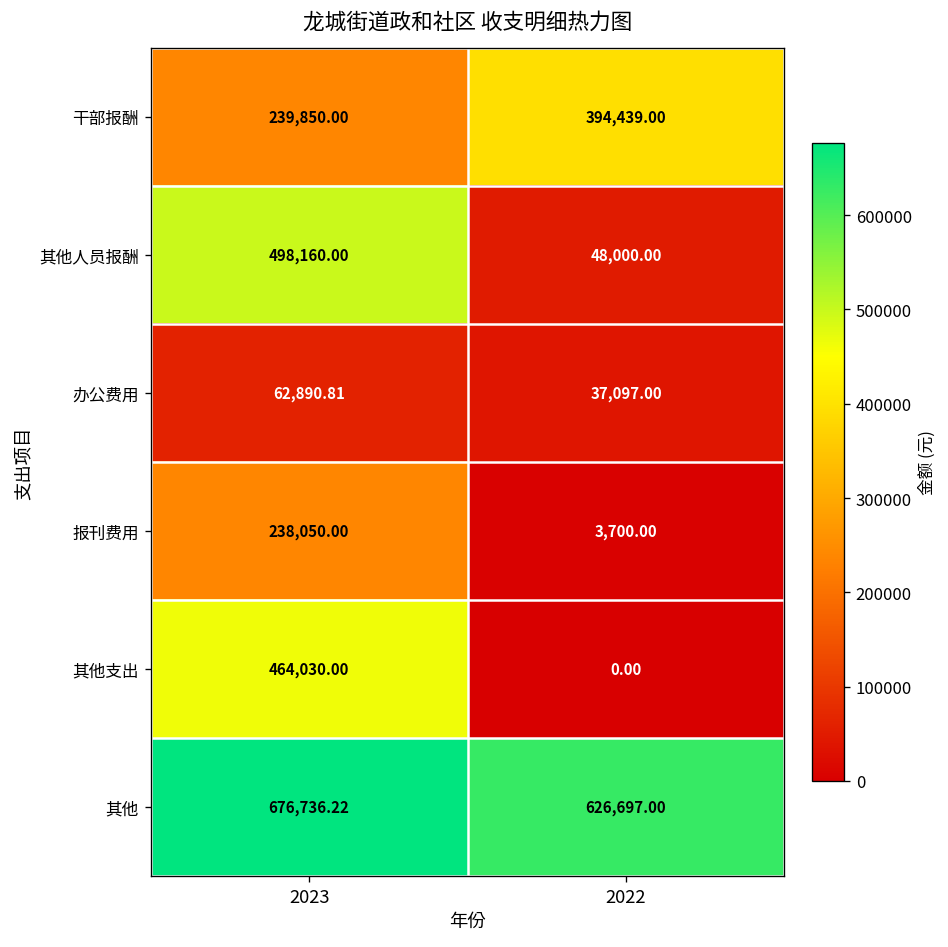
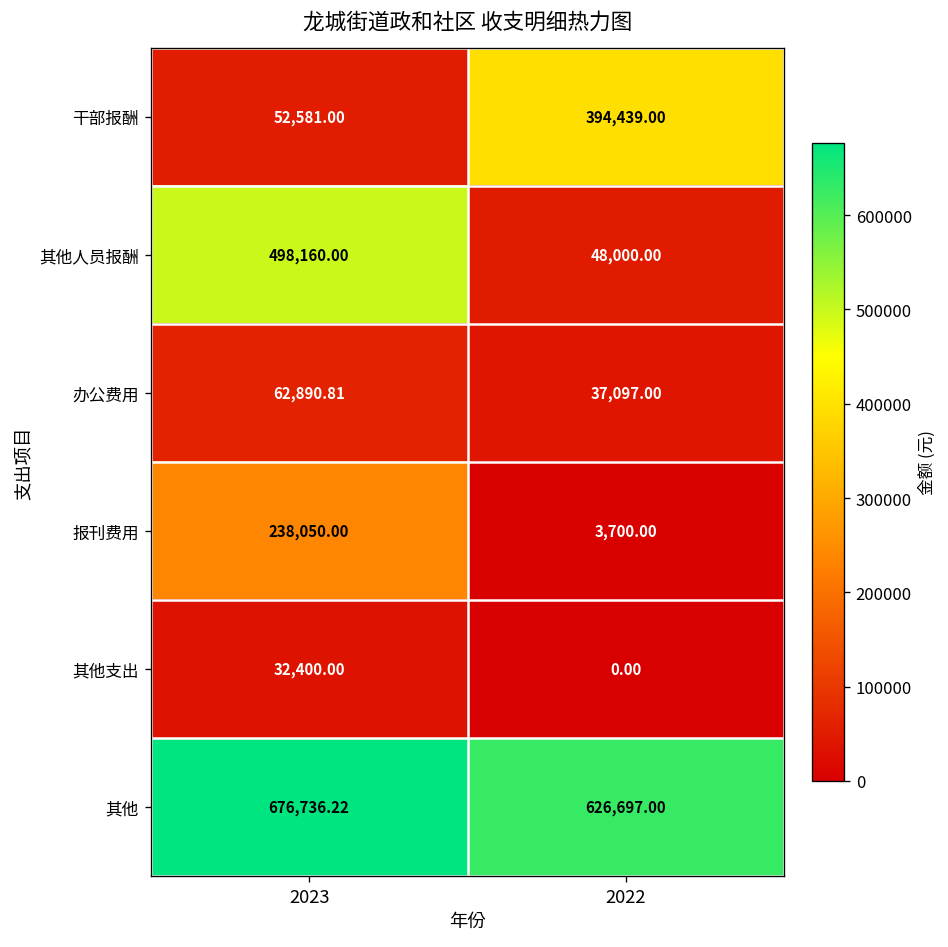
  {
    "干部报酬": {
-     "2023": "239,850.00",
+     "2023": "52,581.00",
      "2022": "394,439.00"
    },
    "其他人员报酬": {
      "2023": "498,160.00",
      "2022": "48,000.00"
    },
    "办公费用": {
      "2023": "62,890.81",
      "2022": "37,097.00"
    },
    "报刊费用": {
      "2023": "238,050.00",
      "2022": "3,700.00"
    },
    "其他支出": {
-     "2023": "464,030.00",
+     "2023": "32,400.00",
      "2022": "0.00"
    },
    "其他": {
      "2023": "676,736.22",
      "2022": "626,697.00"
    }
  }
